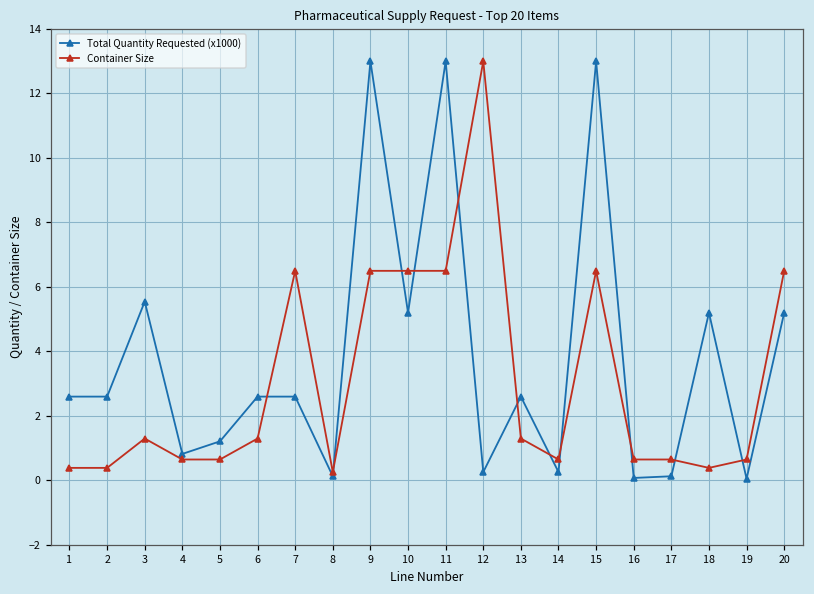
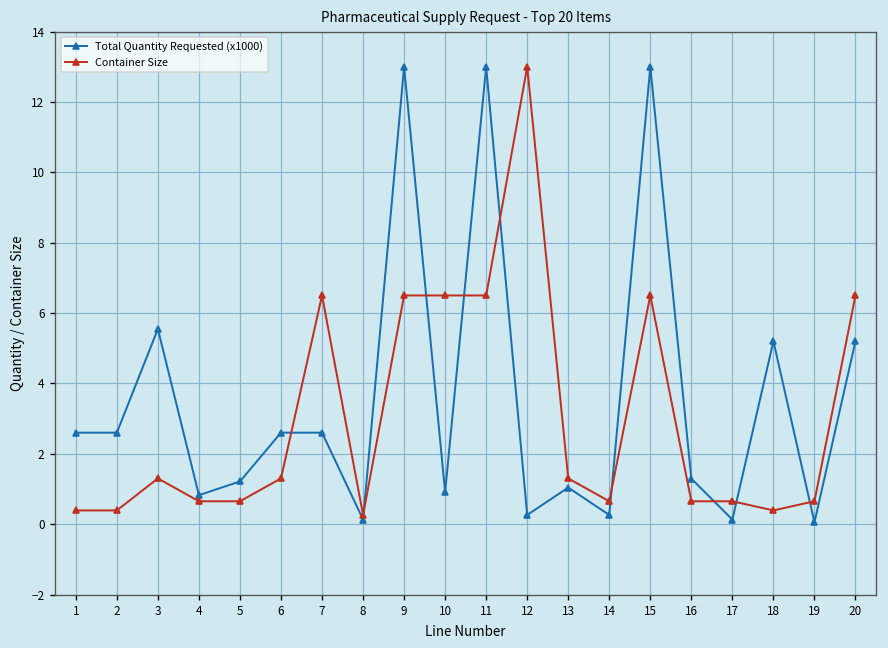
  {
    "Total Quantity Requested (x1000)": {
      "1": 2.6,
      "2": 2.6,
      "3": 5.5,
      "4": 0.8,
      "5": 1.2,
      "6": 2.6,
      "7": 2.6,
      "8": 0.1,
      "9": 13.0,
-     "10": 5.2,
+     "10": 0.9,
      "11": 13.0,
      "12": 0.3,
-     "13": 2.6,
+     "13": 1.0,
      "14": 0.3,
      "15": 13.0,
-     "16": 0.1,
+     "16": 1.3,
      "17": 0.1,
      "18": 5.2,
      "19": 0.1,
      "20": 5.2
    },
    "Container Size": {
      "1": 0.4,
      "2": 0.4,
      "3": 1.3,
      "4": 0.7,
      "5": 0.7,
      "6": 1.3,
      "7": 6.5,
      "8": 0.3,
      "9": 6.5,
      "10": 6.5,
      "11": 6.5,
      "12": 13.0,
      "13": 1.3,
      "14": 0.7,
      "15": 6.5,
      "16": 0.7,
      "17": 0.7,
      "18": 0.4,
      "19": 0.7,
      "20": 6.5
    }
  }
